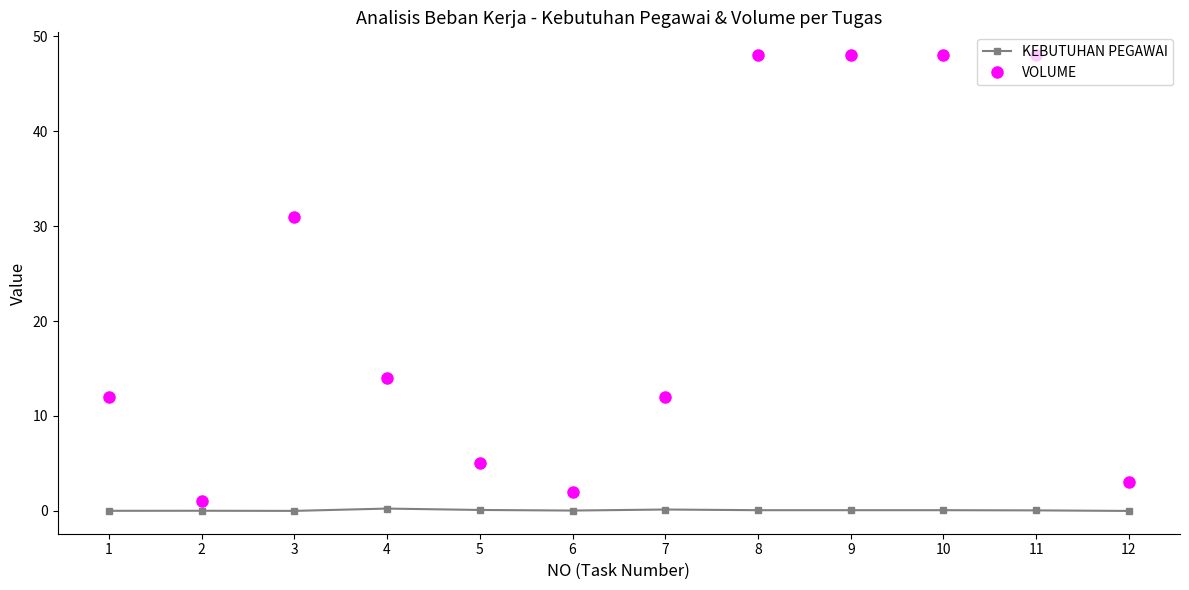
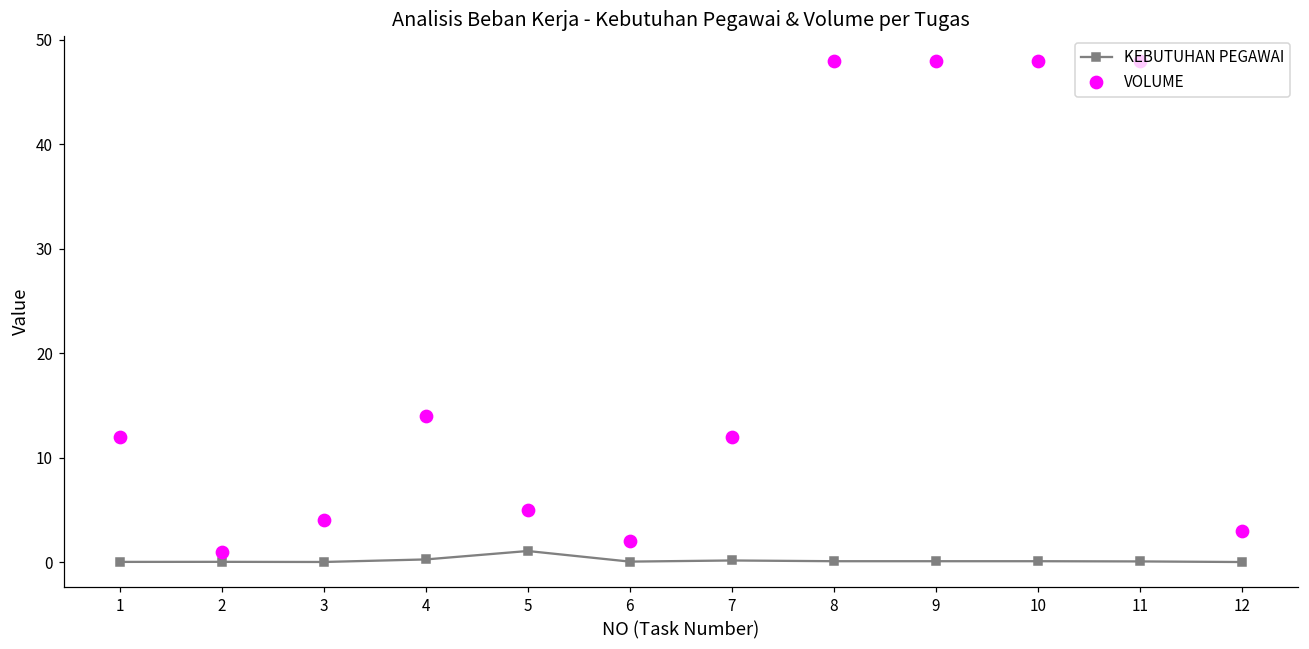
  {
    "KEBUTUHAN PEGAWAI": {
      "1": 0,
      "2": 0,
      "3": 0,
      "4": 0,
-     "5": 0,
+     "5": 1,
      "6": 0,
      "7": 0,
      "8": 0,
      "9": 0,
      "10": 0,
      "11": 0,
      "12": 0
    },
    "VOLUME": {
      "1": 12,
      "2": 1,
-     "3": 31,
+     "3": 4,
      "4": 14,
      "5": 5,
      "6": 2,
      "7": 12,
      "8": 48,
      "9": 48,
      "10": 48,
      "12": 3
    }
  }
